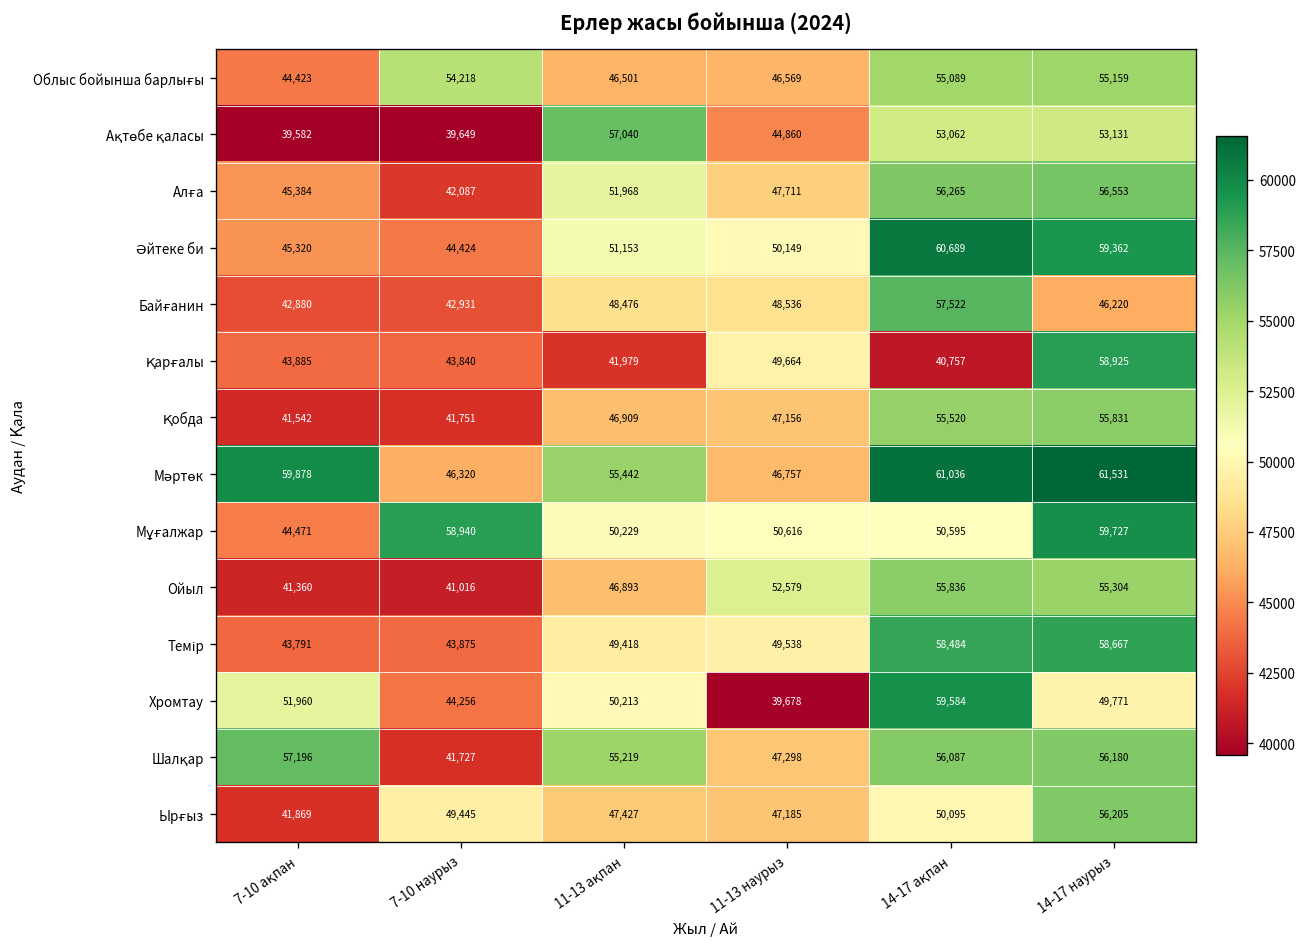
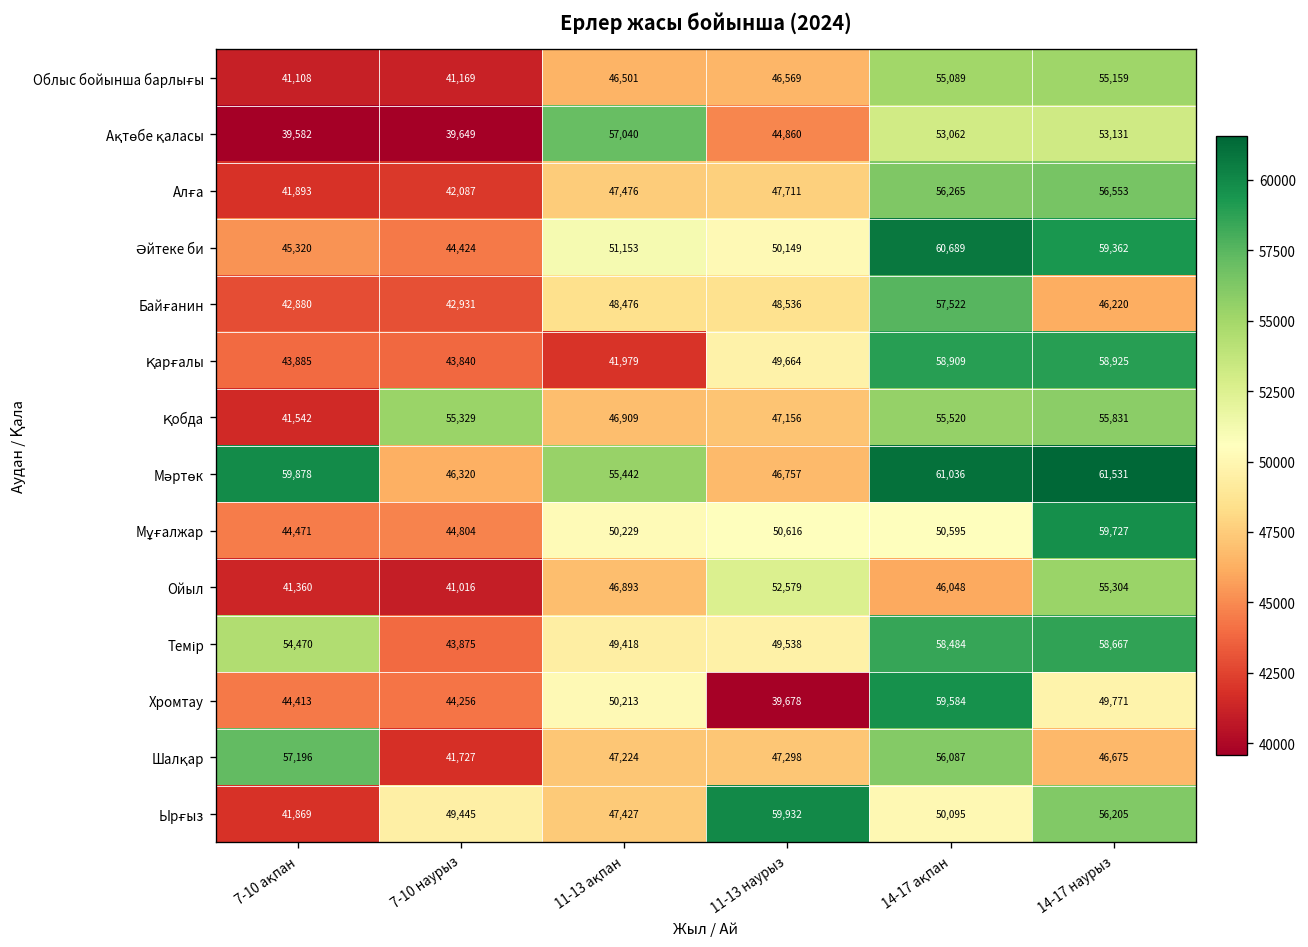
  {
    "Облыс бойынша барлығы": {
-     "7-10 ақпан": "44,423",
-     "7-10 наурыз": "54,218",
+     "7-10 ақпан": "41,108",
+     "7-10 наурыз": "41,169",
      "11-13 ақпан": "46,501",
      "11-13 наурыз": "46,569",
      "14-17 ақпан": "55,089",
      "14-17 наурыз": "55,159"
    },
    "Ақтөбе қаласы": {
      "7-10 ақпан": "39,582",
      "7-10 наурыз": "39,649",
      "11-13 ақпан": "57,040",
      "11-13 наурыз": "44,860",
      "14-17 ақпан": "53,062",
      "14-17 наурыз": "53,131"
    },
    "Алға": {
-     "7-10 ақпан": "45,384",
+     "7-10 ақпан": "41,893",
      "7-10 наурыз": "42,087",
-     "11-13 ақпан": "51,968",
+     "11-13 ақпан": "47,476",
      "11-13 наурыз": "47,711",
      "14-17 ақпан": "56,265",
      "14-17 наурыз": "56,553"
    },
    "Әйтеке би": {
      "7-10 ақпан": "45,320",
      "7-10 наурыз": "44,424",
      "11-13 ақпан": "51,153",
      "11-13 наурыз": "50,149",
      "14-17 ақпан": "60,689",
      "14-17 наурыз": "59,362"
    },
    "Байғанин": {
      "7-10 ақпан": "42,880",
      "7-10 наурыз": "42,931",
      "11-13 ақпан": "48,476",
      "11-13 наурыз": "48,536",
      "14-17 ақпан": "57,522",
      "14-17 наурыз": "46,220"
    },
    "Қарғалы": {
      "7-10 ақпан": "43,885",
      "7-10 наурыз": "43,840",
      "11-13 ақпан": "41,979",
      "11-13 наурыз": "49,664",
-     "14-17 ақпан": "40,757",
+     "14-17 ақпан": "58,909",
      "14-17 наурыз": "58,925"
    },
    "Қобда": {
      "7-10 ақпан": "41,542",
-     "7-10 наурыз": "41,751",
+     "7-10 наурыз": "55,329",
      "11-13 ақпан": "46,909",
      "11-13 наурыз": "47,156",
      "14-17 ақпан": "55,520",
      "14-17 наурыз": "55,831"
    },
    "Мәртөк": {
      "7-10 ақпан": "59,878",
      "7-10 наурыз": "46,320",
      "11-13 ақпан": "55,442",
      "11-13 наурыз": "46,757",
      "14-17 ақпан": "61,036",
      "14-17 наурыз": "61,531"
    },
    "Мұғалжар": {
      "7-10 ақпан": "44,471",
-     "7-10 наурыз": "58,940",
+     "7-10 наурыз": "44,804",
      "11-13 ақпан": "50,229",
      "11-13 наурыз": "50,616",
      "14-17 ақпан": "50,595",
      "14-17 наурыз": "59,727"
    },
    "Ойыл": {
      "7-10 ақпан": "41,360",
      "7-10 наурыз": "41,016",
      "11-13 ақпан": "46,893",
      "11-13 наурыз": "52,579",
-     "14-17 ақпан": "55,836",
+     "14-17 ақпан": "46,048",
      "14-17 наурыз": "55,304"
    },
    "Темір": {
-     "7-10 ақпан": "43,791",
+     "7-10 ақпан": "54,470",
      "7-10 наурыз": "43,875",
      "11-13 ақпан": "49,418",
      "11-13 наурыз": "49,538",
      "14-17 ақпан": "58,484",
      "14-17 наурыз": "58,667"
    },
    "Хромтау": {
-     "7-10 ақпан": "51,960",
+     "7-10 ақпан": "44,413",
      "7-10 наурыз": "44,256",
      "11-13 ақпан": "50,213",
      "11-13 наурыз": "39,678",
      "14-17 ақпан": "59,584",
      "14-17 наурыз": "49,771"
    },
    "Шалқар": {
      "7-10 ақпан": "57,196",
      "7-10 наурыз": "41,727",
-     "11-13 ақпан": "55,219",
+     "11-13 ақпан": "47,224",
      "11-13 наурыз": "47,298",
      "14-17 ақпан": "56,087",
-     "14-17 наурыз": "56,180"
+     "14-17 наурыз": "46,675"
    },
    "Ырғыз": {
      "7-10 ақпан": "41,869",
      "7-10 наурыз": "49,445",
      "11-13 ақпан": "47,427",
-     "11-13 наурыз": "47,185",
+     "11-13 наурыз": "59,932",
      "14-17 ақпан": "50,095",
      "14-17 наурыз": "56,205"
    }
  }
